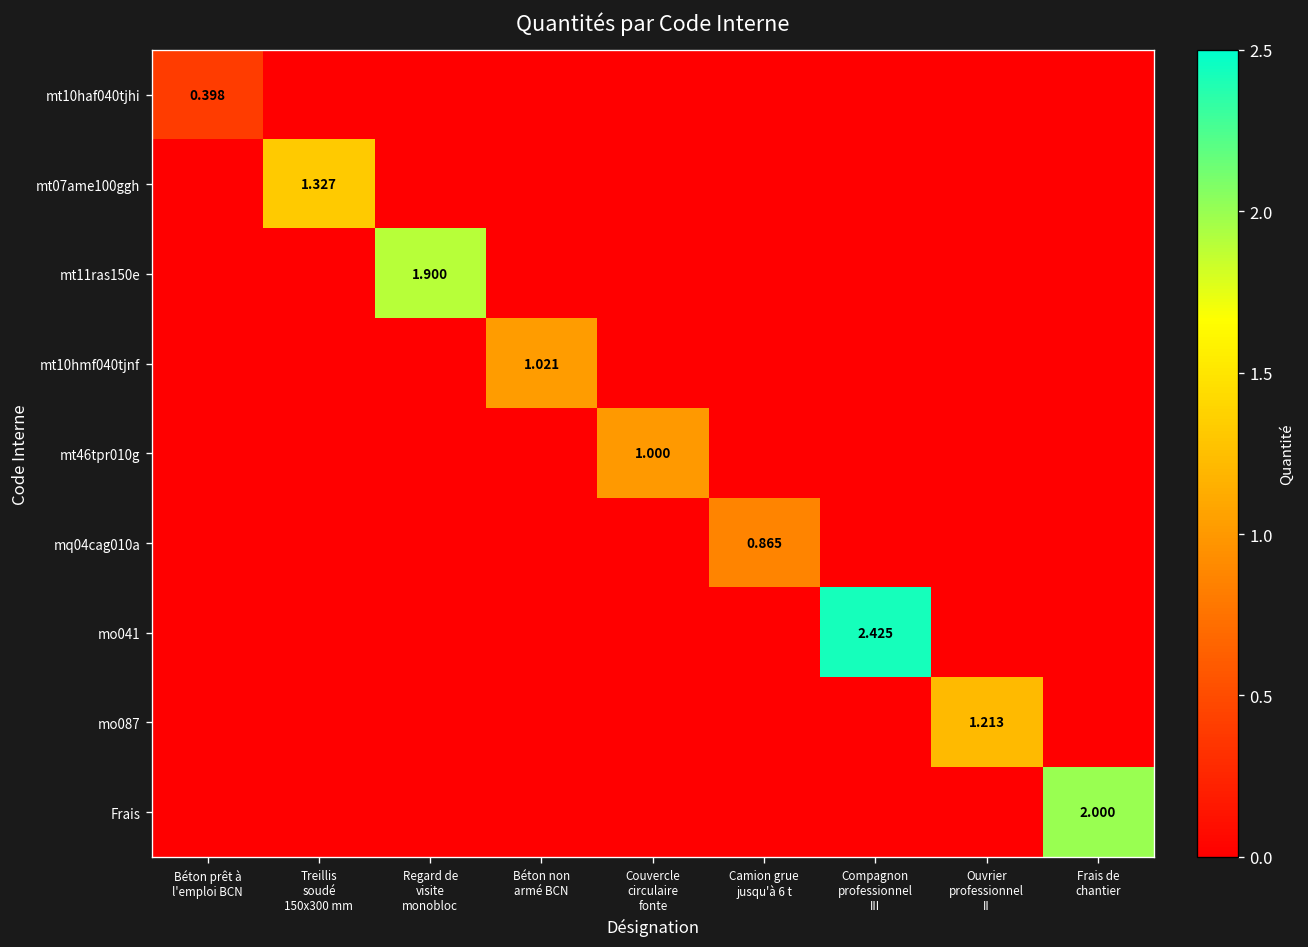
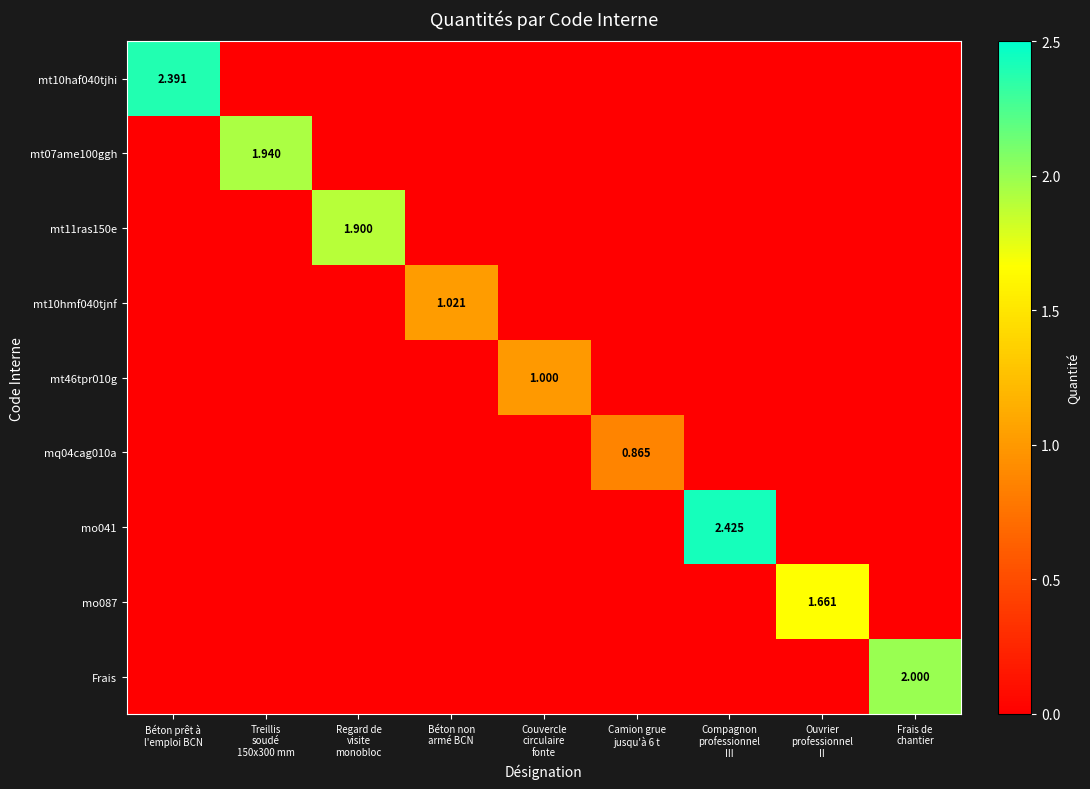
  {
    "mt10haf040tjhi": {
-     "Béton prêt à l'emploi BCN": 0.398
+     "Béton prêt à l'emploi BCN": 2.391
    },
    "mt07ame100ggh": {
-     "Treillis soudé 150x300 mm": 1.327
+     "Treillis soudé 150x300 mm": 1.940
    },
    "mt11ras150e": {
      "Regard de visite monobloc": 1.900
    },
    "mt10hmf040tjnf": {
      "Béton non armé BCN": 1.021
    },
    "mt46tpr010g": {
      "Couvercle circulaire fonte": 1.000
    },
    "mq04cag010a": {
      "Camion grue jusqu'à 6 t": 0.865
    },
    "mo041": {
      "Compagnon professionnel III": 2.425
    },
    "mo087": {
-     "Ouvrier professionnel II": 1.213
+     "Ouvrier professionnel II": 1.661
    },
    "Frais": {
      "Frais de chantier": 2.000
    }
  }
